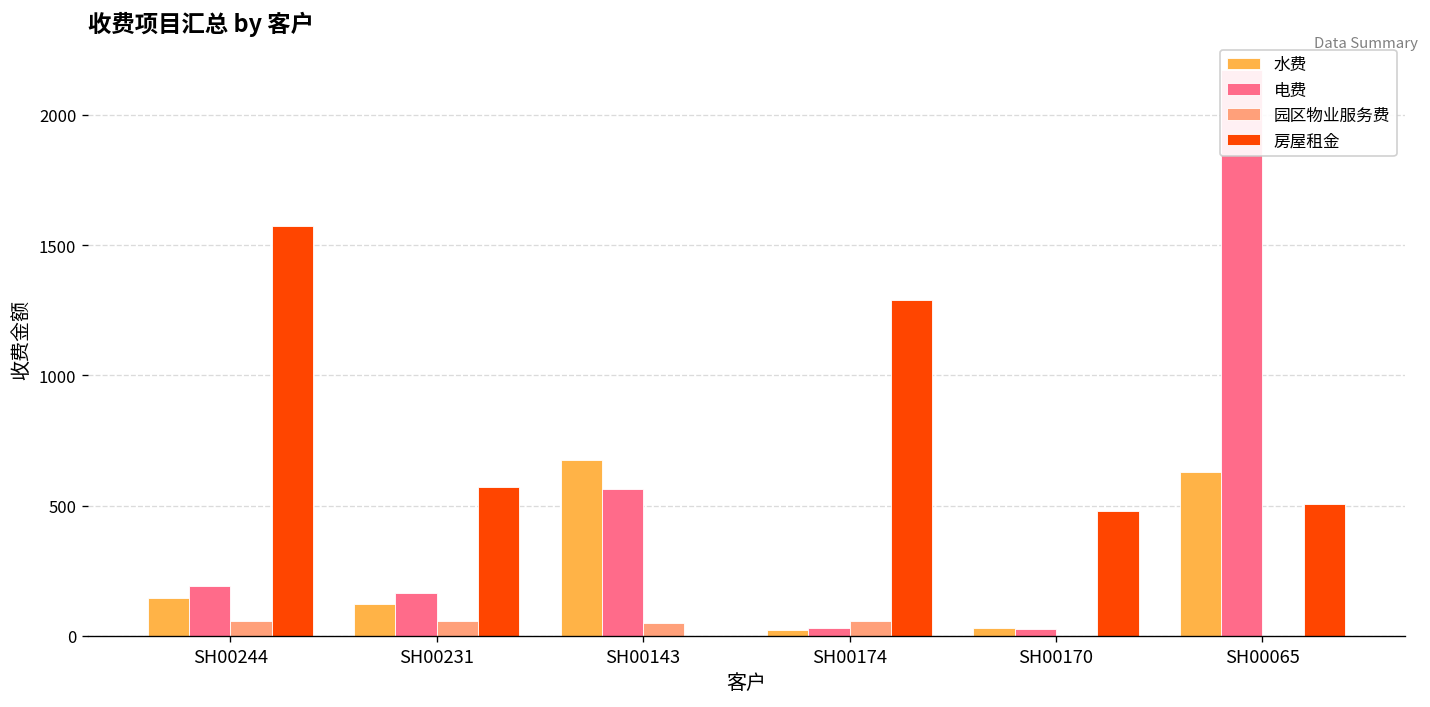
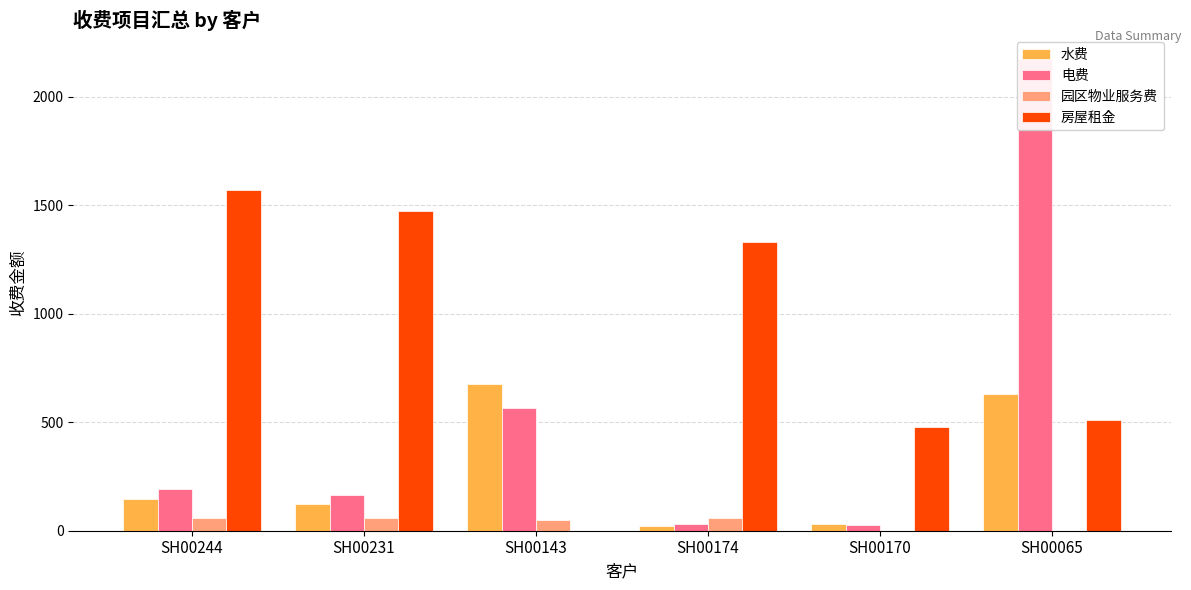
  {
    "房屋租金": {
      "SH00244": 1570,
-     "SH00231": 570,
+     "SH00231": 1470,
      "SH00143": 0,
-     "SH00174": 1290,
+     "SH00174": 1330,
      "SH00170": 480,
      "SH00065": 510
    }
  }
